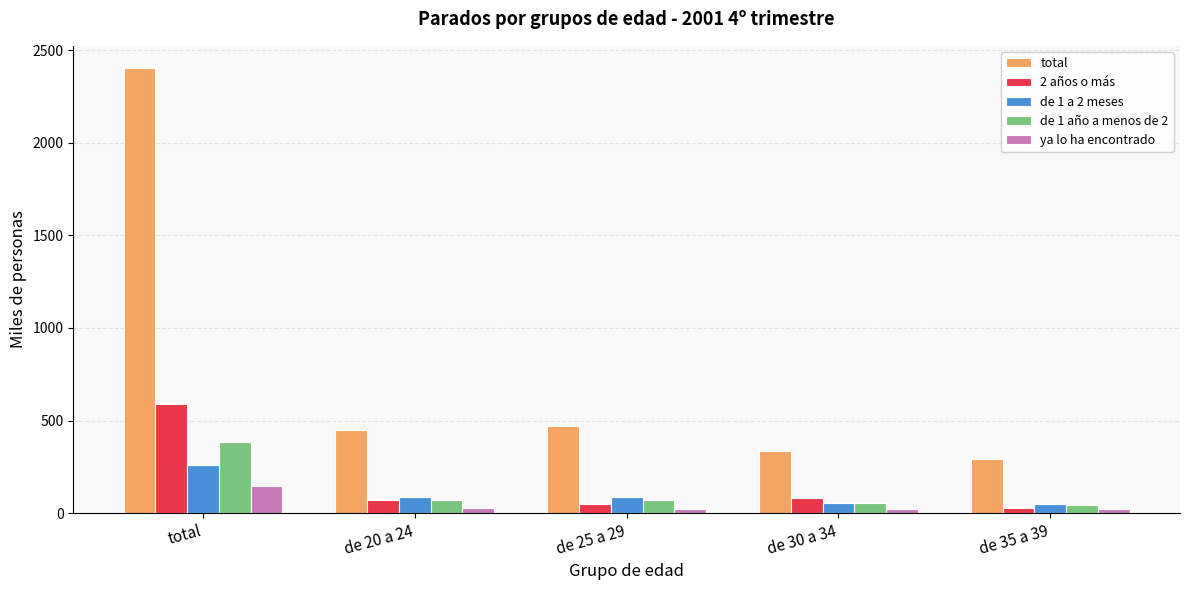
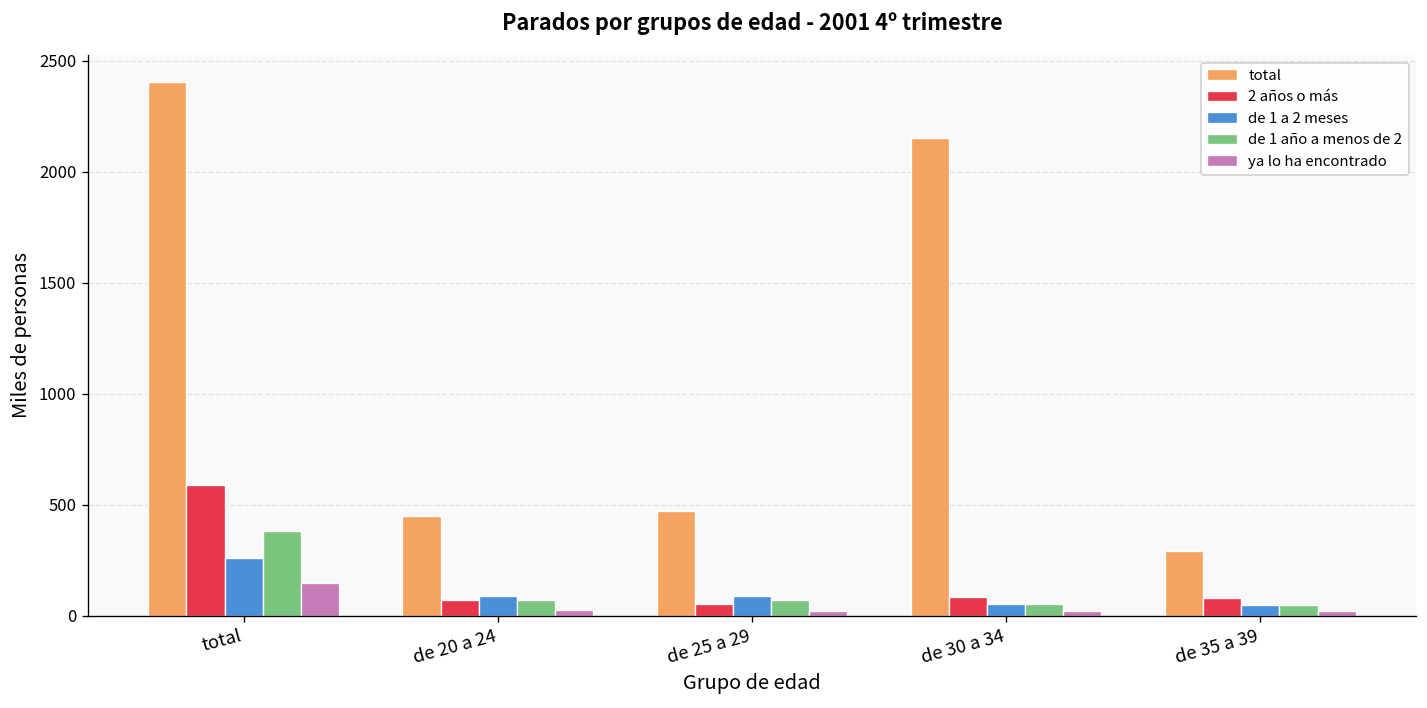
  {
    "total": {
      "total": 2400,
      "de 20 a 24": 450,
      "de 25 a 29": 470,
-     "de 30 a 34": 340,
+     "de 30 a 34": 2150,
      "de 35 a 39": 290
    },
    "2 años o más": {
      "total": 590,
      "de 20 a 24": 70,
      "de 25 a 29": 50,
      "de 30 a 34": 80,
-     "de 35 a 39": 30
+     "de 35 a 39": 80
    },
    "de 1 a 2 meses": {
      "total": 260,
      "de 20 a 24": 90,
      "de 25 a 29": 90,
      "de 30 a 34": 50,
      "de 35 a 39": 50
    },
    "de 1 año a menos de 2": {
      "total": 380,
      "de 20 a 24": 70,
      "de 25 a 29": 70,
      "de 30 a 34": 50,
      "de 35 a 39": 50
    },
    "ya lo ha encontrado": {
      "total": 150,
      "de 20 a 24": 20,
      "de 25 a 29": 20,
      "de 30 a 34": 20,
      "de 35 a 39": 20
    }
  }
